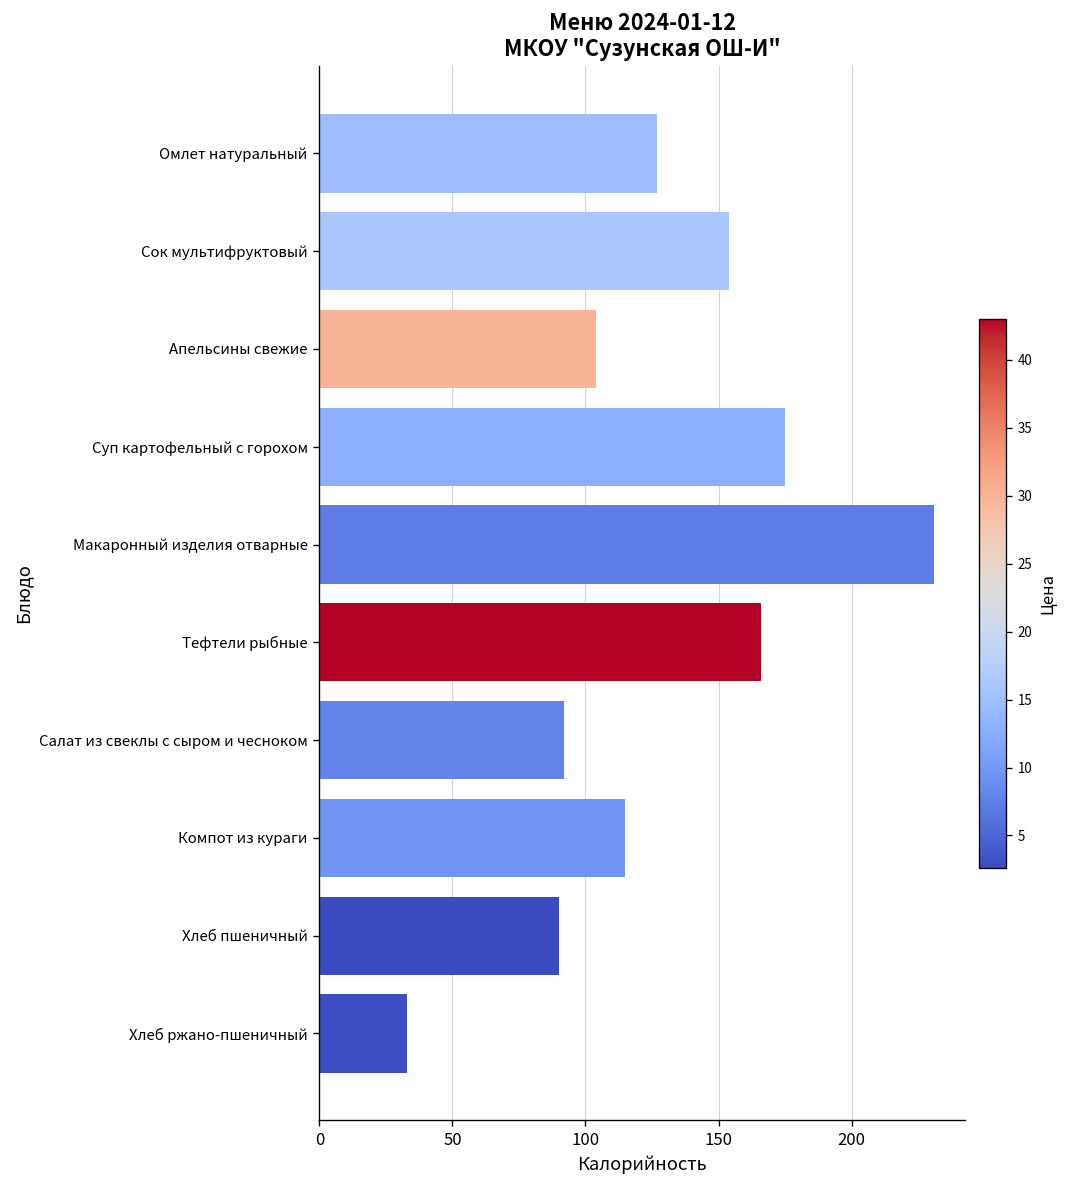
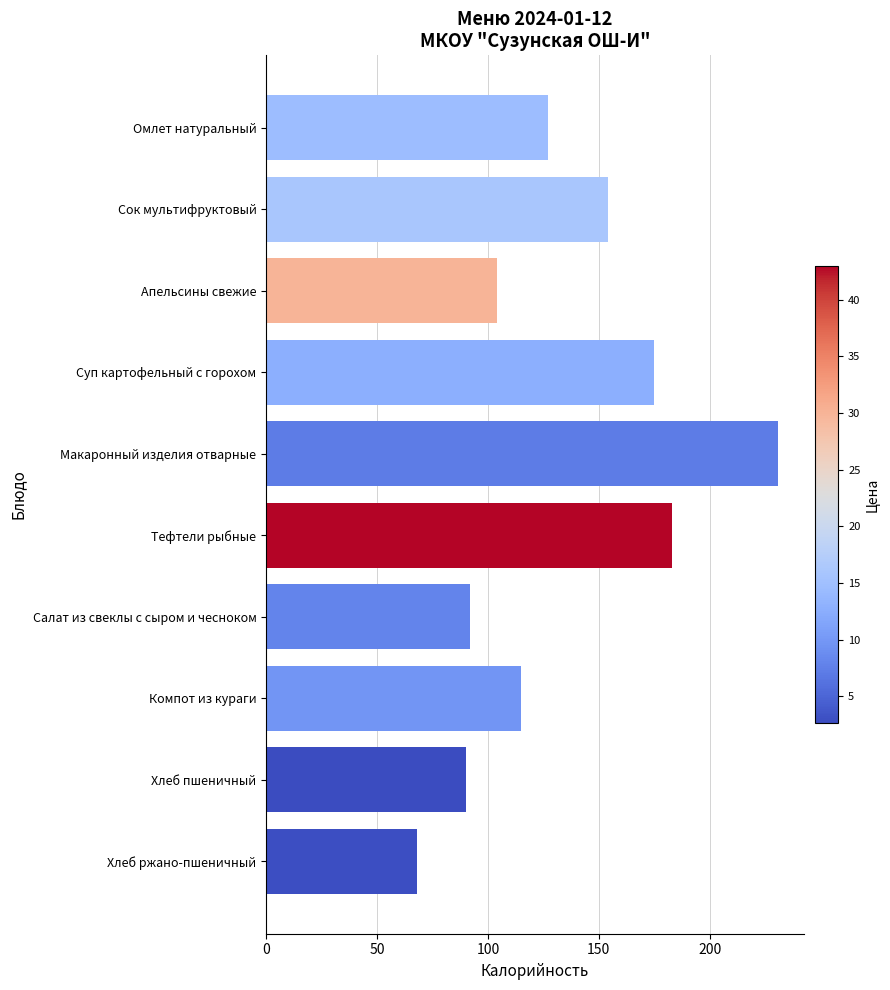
  {
    "Омлет натуральный": 127,
    "Сок мультифруктовый": 154,
    "Апельсины свежие": 104,
    "Суп картофельный с горохом": 175,
    "Макаронный изделия отварные": 231,
-   "Тефтели рыбные": 166,
+   "Тефтели рыбные": 183,
    "Салат из свеклы с сыром и чесноком": 92,
    "Компот из кураги": 115,
    "Хлеб пшеничный": 90,
-   "Хлеб ржано-пшеничный": 33
+   "Хлеб ржано-пшеничный": 68
  }
